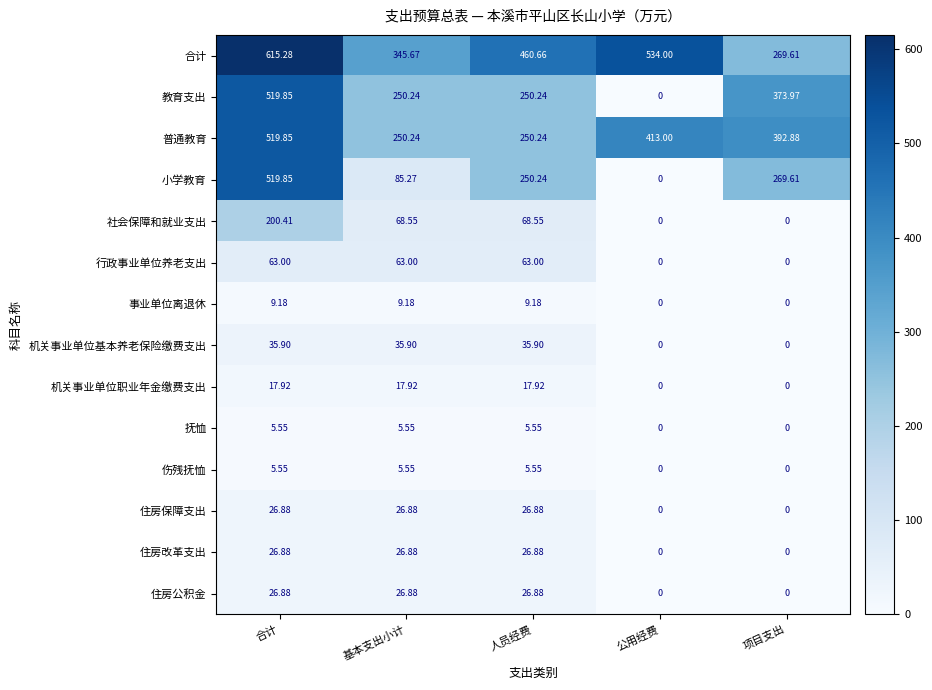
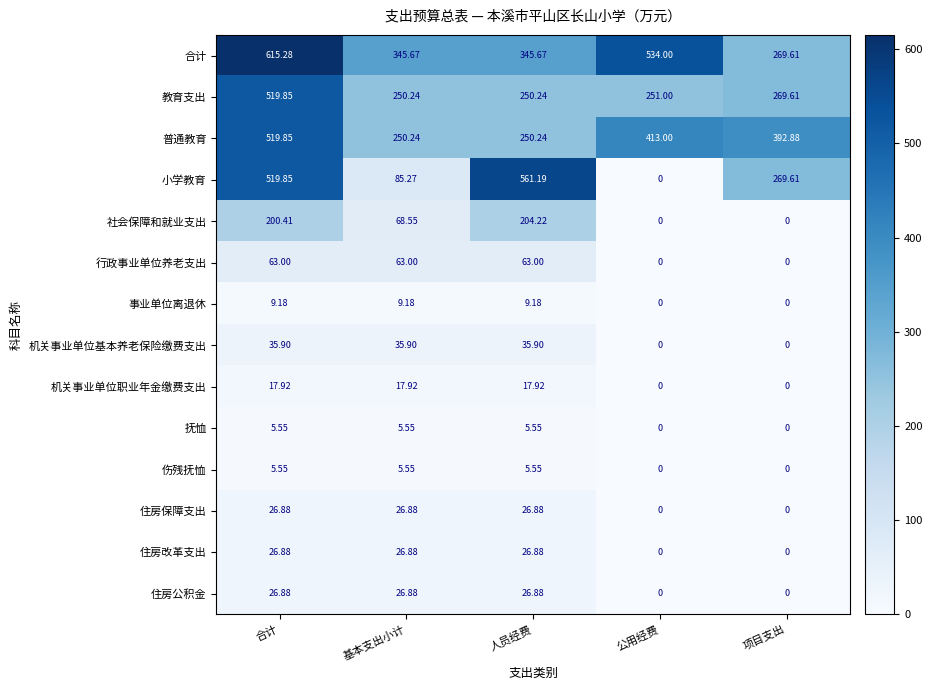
  {
    "合计": {
      "合计": 615.28,
      "基本支出小计": 345.67,
-     "人员经费": 460.66,
+     "人员经费": 345.67,
      "公用经费": 534.00,
      "项目支出": 269.61
    },
    "教育支出": {
      "合计": 519.85,
      "基本支出小计": 250.24,
      "人员经费": 250.24,
-     "公用经费": 0,
-     "项目支出": 373.97
+     "公用经费": 251.00,
+     "项目支出": 269.61
    },
    "普通教育": {
      "合计": 519.85,
      "基本支出小计": 250.24,
      "人员经费": 250.24,
      "公用经费": 413.00,
      "项目支出": 392.88
    },
    "小学教育": {
      "合计": 519.85,
      "基本支出小计": 85.27,
-     "人员经费": 250.24,
+     "人员经费": 561.19,
      "公用经费": 0,
      "项目支出": 269.61
    },
    "社会保障和就业支出": {
      "合计": 200.41,
      "基本支出小计": 68.55,
-     "人员经费": 68.55,
+     "人员经费": 204.22,
      "公用经费": 0,
      "项目支出": 0
    },
    "行政事业单位养老支出": {
      "合计": 63.00,
      "基本支出小计": 63.00,
      "人员经费": 63.00,
      "公用经费": 0,
      "项目支出": 0
    },
    "事业单位离退休": {
      "合计": 9.18,
      "基本支出小计": 9.18,
      "人员经费": 9.18,
      "公用经费": 0,
      "项目支出": 0
    },
    "机关事业单位基本养老保险缴费支出": {
      "合计": 35.90,
      "基本支出小计": 35.90,
      "人员经费": 35.90,
      "公用经费": 0,
      "项目支出": 0
    },
    "机关事业单位职业年金缴费支出": {
      "合计": 17.92,
      "基本支出小计": 17.92,
      "人员经费": 17.92,
      "公用经费": 0,
      "项目支出": 0
    },
    "抚恤": {
      "合计": 5.55,
      "基本支出小计": 5.55,
      "人员经费": 5.55,
      "公用经费": 0,
      "项目支出": 0
    },
    "伤残抚恤": {
      "合计": 5.55,
      "基本支出小计": 5.55,
      "人员经费": 5.55,
      "公用经费": 0,
      "项目支出": 0
    },
    "住房保障支出": {
      "合计": 26.88,
      "基本支出小计": 26.88,
      "人员经费": 26.88,
      "公用经费": 0,
      "项目支出": 0
    },
    "住房改革支出": {
      "合计": 26.88,
      "基本支出小计": 26.88,
      "人员经费": 26.88,
      "公用经费": 0,
      "项目支出": 0
    },
    "住房公积金": {
      "合计": 26.88,
      "基本支出小计": 26.88,
      "人员经费": 26.88,
      "公用经费": 0,
      "项目支出": 0
    }
  }
